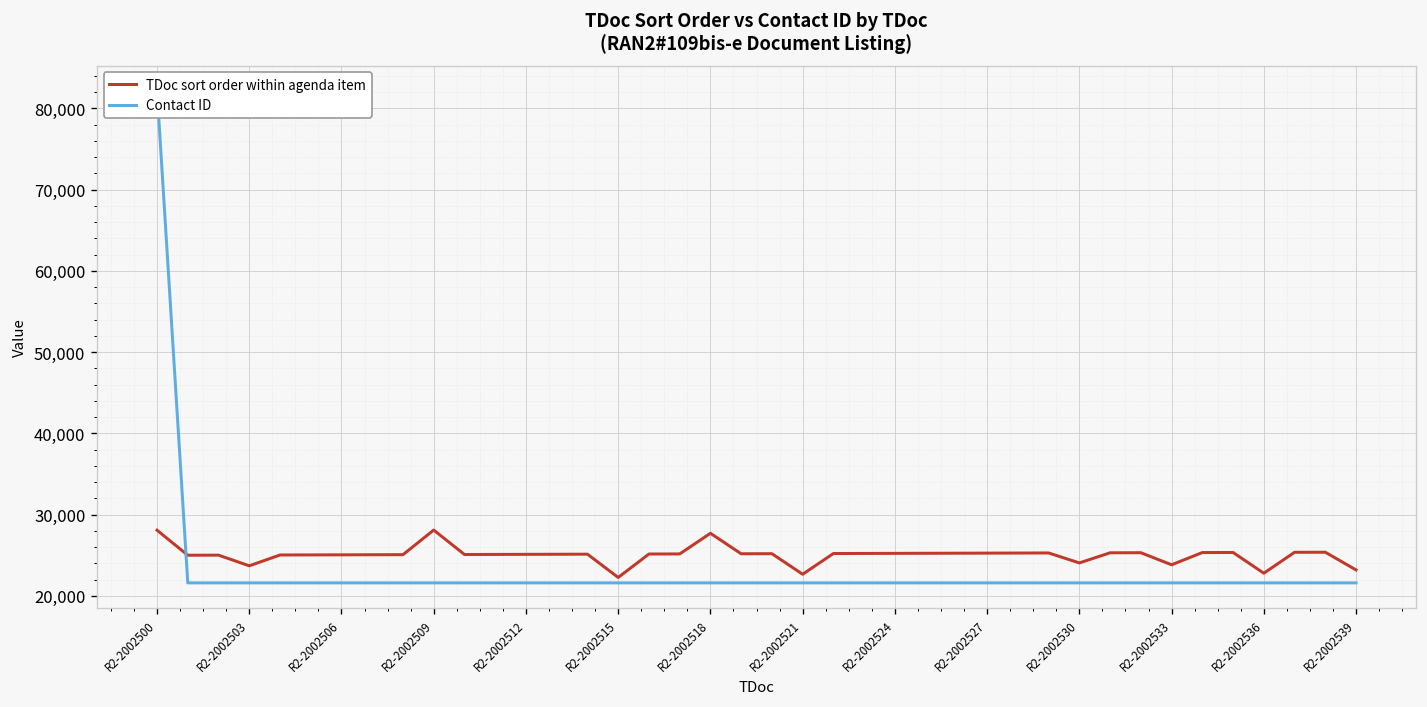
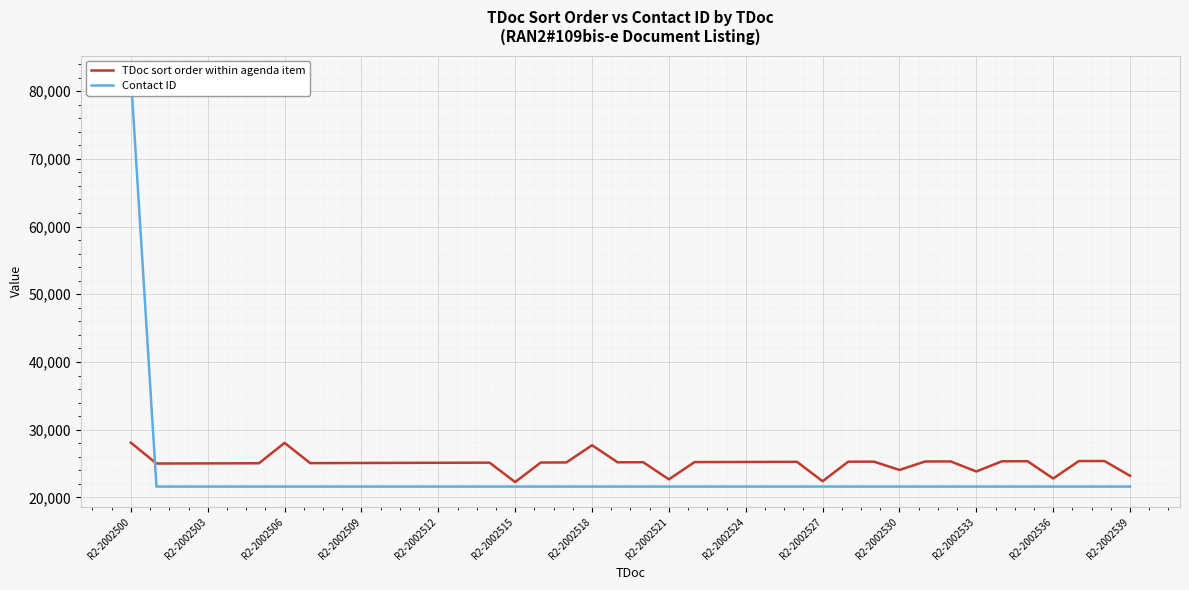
  {
    "TDoc sort order within agenda item": {
      "R2-2002500": "28,000",
-     "R2-2002503": "24,000",
-     "R2-2002506": "25,000",
-     "R2-2002509": "28,000",
+     "R2-2002503": "25,000",
+     "R2-2002506": "28,000",
+     "R2-2002509": "25,000",
      "R2-2002512": "25,000",
      "R2-2002515": "22,000",
      "R2-2002518": "28,000",
      "R2-2002521": "23,000",
      "R2-2002524": "25,000",
-     "R2-2002527": "25,000",
+     "R2-2002527": "22,000",
      "R2-2002530": "24,000",
      "R2-2002533": "24,000",
      "R2-2002536": "23,000",
      "R2-2002539": "23,000"
    },
    "Contact ID": {
      "R2-2002503": "22,000",
      "R2-2002506": "22,000",
      "R2-2002509": "22,000",
      "R2-2002512": "22,000",
      "R2-2002515": "22,000",
      "R2-2002518": "22,000",
      "R2-2002521": "22,000",
      "R2-2002524": "22,000",
      "R2-2002527": "22,000",
      "R2-2002530": "22,000",
      "R2-2002533": "22,000",
      "R2-2002536": "22,000",
      "R2-2002539": "22,000"
    }
  }
